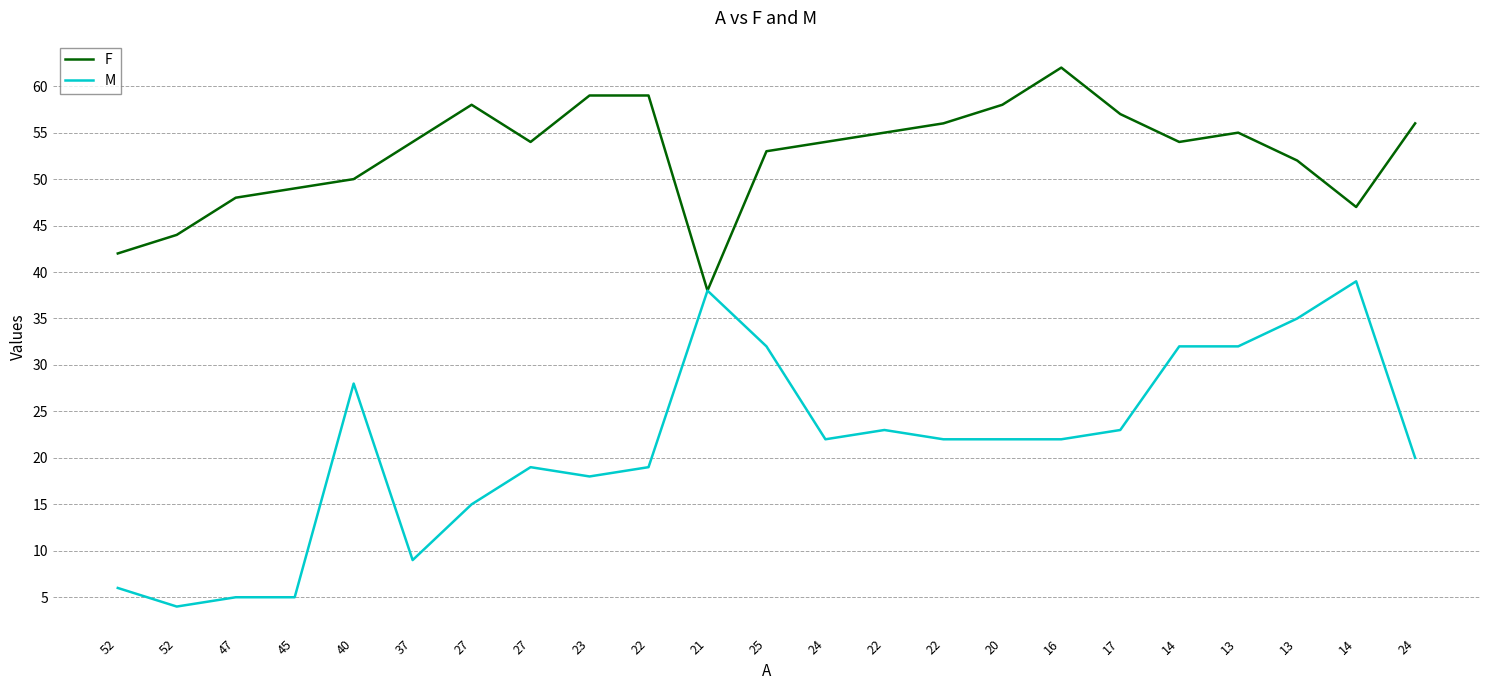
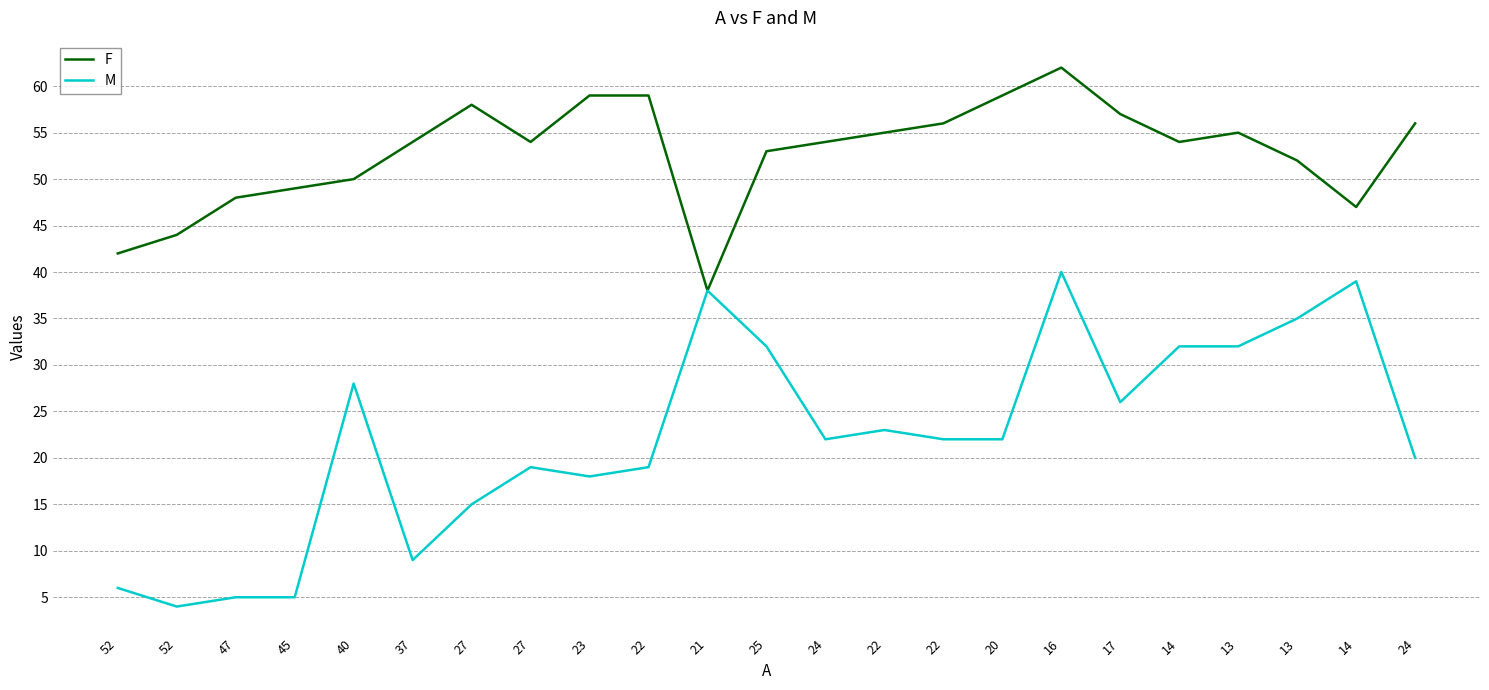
  {
    "F": {
      "47": 48,
      "45": 49,
      "40": 50,
      "37": 54,
      "23": 59,
      "25": 53,
-     "20": 58,
+     "20": 59,
      "16": 62,
      "17": 57
    },
    "M": {
      "47": 5,
      "45": 5,
      "40": 28,
      "37": 9,
      "23": 18,
      "25": 32,
      "20": 22,
-     "16": 22,
-     "17": 23
+     "16": 40,
+     "17": 26
    }
  }
